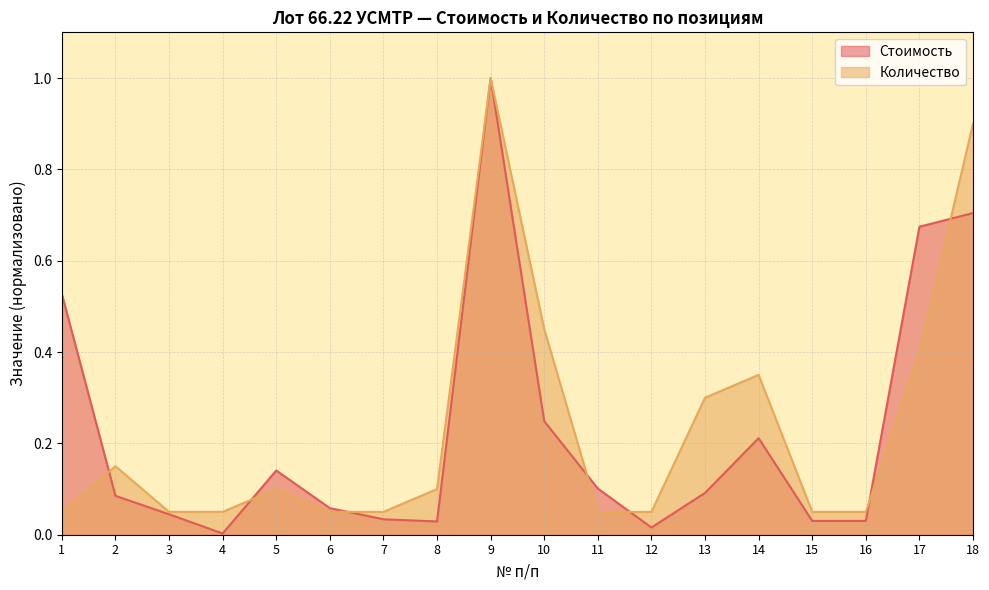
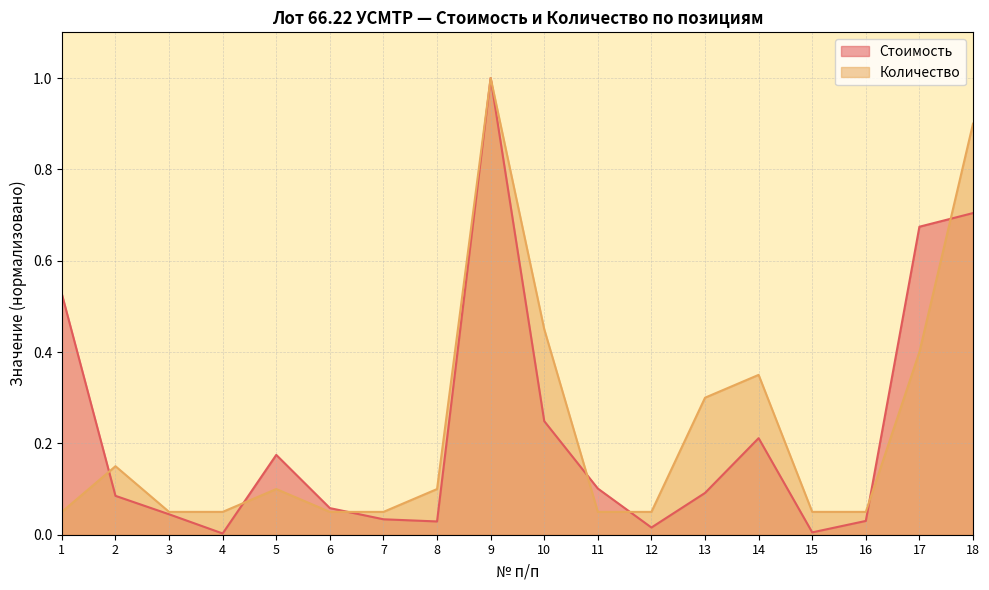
  {
    "Стоимость": {
      "1": 0.53,
      "2": 0.09,
      "4": 0.00,
-     "5": 0.14,
+     "5": 0.17,
      "6": 0.06,
      "7": 0.03,
      "8": 0.03,
      "10": 0.25,
      "11": 0.10,
      "12": 0.02,
      "13": 0.09,
      "14": 0.21,
-     "15": 0.03,
+     "15": 0.01,
      "16": 0.03,
      "17": 0.67,
      "18": 0.70
    },
    "Количество": {
      "1": 0.05,
      "2": 0.15,
      "4": 0.05,
      "5": 0.10,
      "6": 0.05,
      "7": 0.05,
      "8": 0.10,
      "10": 0.45,
      "11": 0.05,
      "12": 0.05,
      "13": 0.30,
      "14": 0.35,
      "15": 0.05,
      "16": 0.05,
      "17": 0.40,
      "18": 0.90
    }
  }
